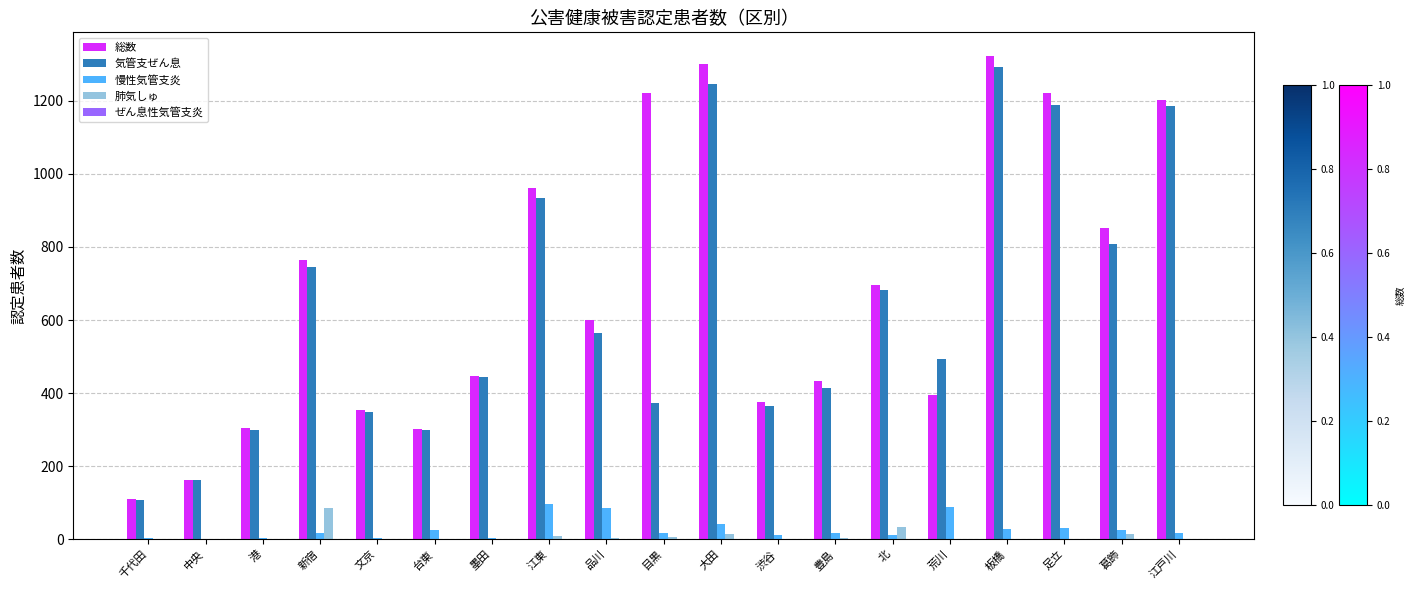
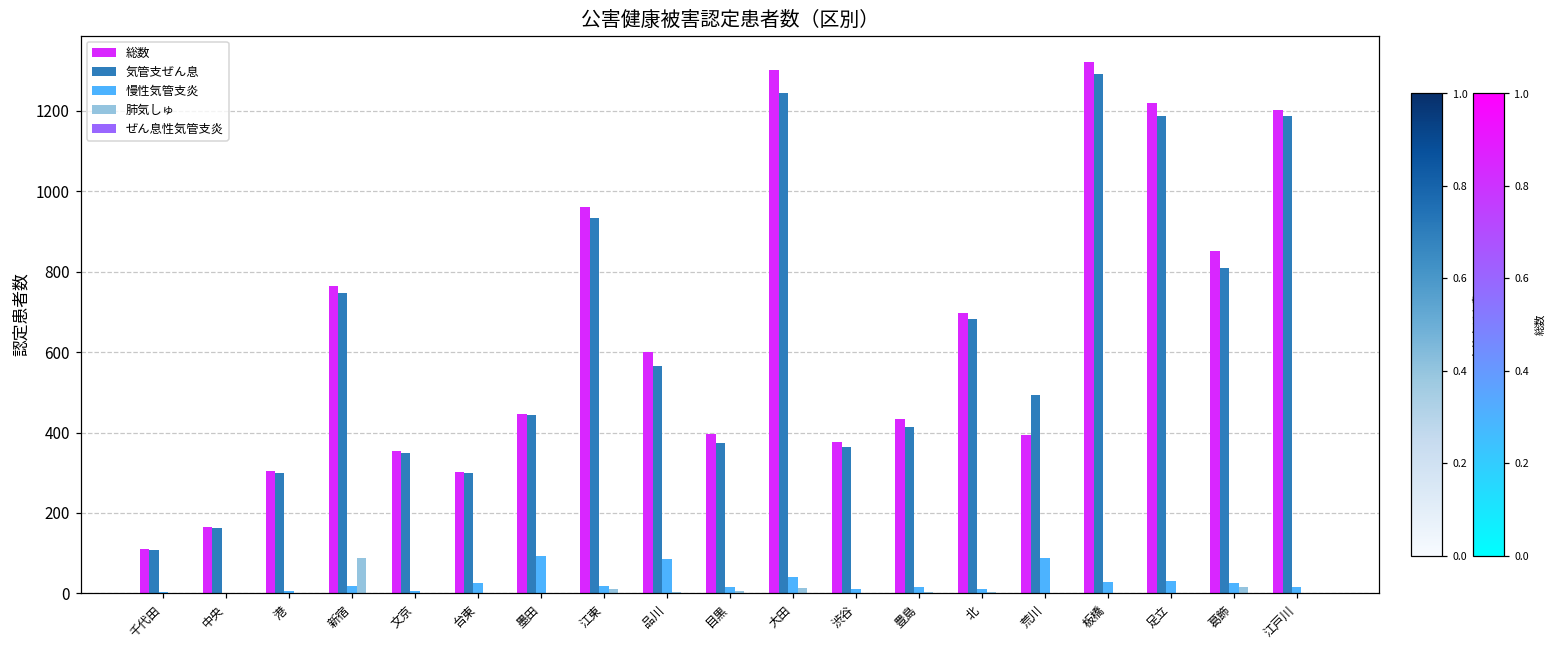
  {
    "総数": {
      "千代田": 110,
      "中央": 160,
      "港": 310,
      "新宿": 760,
      "文京": 360,
      "台東": 300,
      "墨田": 450,
      "江東": 960,
      "品川": 600,
-     "目黒": 1220,
+     "目黒": 400,
      "大田": 1300,
      "渋谷": 380,
      "豊島": 430,
      "北": 700,
      "荒川": 390,
      "板橋": 1320,
      "足立": 1220,
      "葛飾": 850,
      "江戸川": 1200
    },
    "気管支ぜん息": {
      "千代田": 110,
      "中央": 160,
      "港": 300,
      "新宿": 750,
      "文京": 350,
      "台東": 300,
      "墨田": 440,
      "江東": 930,
      "品川": 570,
      "目黒": 370,
      "大田": 1250,
      "渋谷": 360,
      "豊島": 410,
      "北": 680,
      "荒川": 490,
      "板橋": 1290,
      "足立": 1190,
      "葛飾": 810,
      "江戸川": 1190
    },
    "慢性気管支炎": {
      "新宿": 20,
      "台東": 30,
-     "墨田": 0,
-     "江東": 100,
+     "墨田": 90,
+     "江東": 20,
      "品川": 90,
      "目黒": 20,
      "大田": 40,
      "渋谷": 10,
      "豊島": 20,
      "北": 10,
      "荒川": 90,
      "板橋": 30,
      "足立": 30,
      "葛飾": 30,
      "江戸川": 20
    },
    "肺気しゅ": {
      "千代田": 0,
      "中央": 0,
      "港": 0,
      "新宿": 90,
      "文京": 0,
      "台東": 0,
      "墨田": 0,
      "江東": 10,
      "大田": 10,
-     "北": 30,
+     "北": 0,
      "板橋": 0,
      "足立": 0,
      "葛飾": 20,
      "江戸川": 0
    },
    "ぜん息性気管支炎": {
      "千代田": 0,
      "中央": 0,
      "港": 0,
      "新宿": 0,
      "文京": 0,
      "台東": 0,
      "墨田": 0,
      "江東": 0,
      "品川": 0,
      "目黒": 0,
      "大田": 0,
      "渋谷": 0,
      "豊島": 0,
      "北": 0,
      "荒川": 0,
      "板橋": 0,
      "足立": 0,
      "葛飾": 0,
      "江戸川": 0
    }
  }
